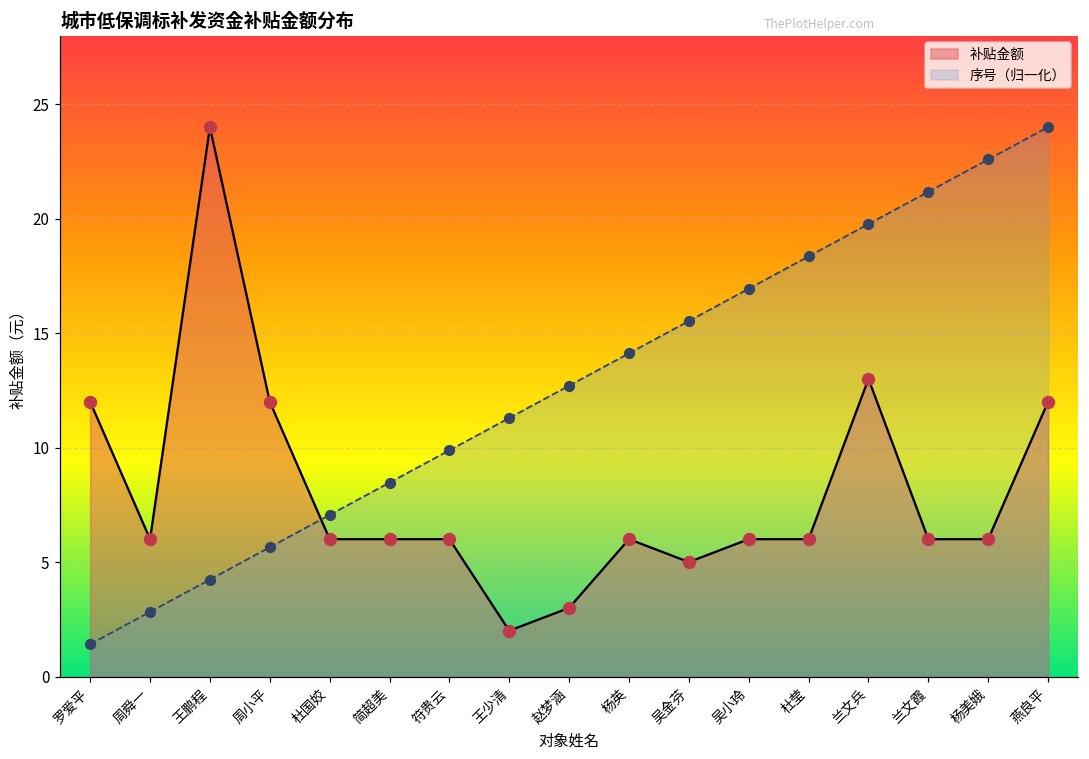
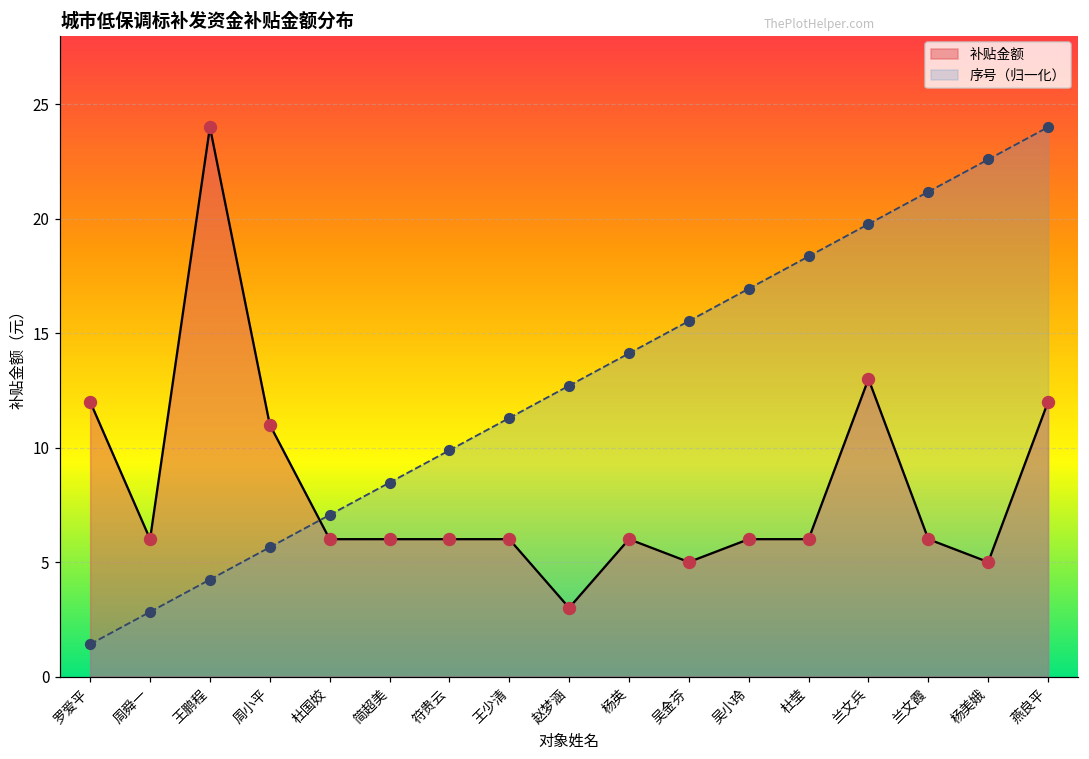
  {
    "补贴金额": {
      "罗爱平": 12,
      "周舜一": 6,
      "王鹏程": 24,
-     "周小平": 12,
+     "周小平": 11,
      "杜国姣": 6,
      "简超美": 6,
      "符贵云": 6,
-     "王少清": 2,
+     "王少清": 6,
      "赵梦涵": 3,
      "杨英": 6,
      "吴金芬": 5,
      "吴小玲": 6,
      "杜莹": 6,
      "兰文兵": 13,
      "兰文霞": 6,
-     "杨美娥": 6,
+     "杨美娥": 5,
      "燕良平": 12
    },
    "序号（归一化）": {
      "罗爱平": 1.4,
      "周舜一": 2.8,
      "王鹏程": 4.2,
      "周小平": 5.6,
      "杜国姣": 7,
      "简超美": 8.5,
      "符贵云": 10,
      "王少清": 11.3,
      "赵梦涵": 12.7,
      "杨英": 14,
      "吴金芬": 15.5,
      "吴小玲": 17,
      "杜莹": 18.4,
      "兰文兵": 19.8,
      "兰文霞": 21.2,
      "杨美娥": 22.6,
      "燕良平": 24
    }
  }
